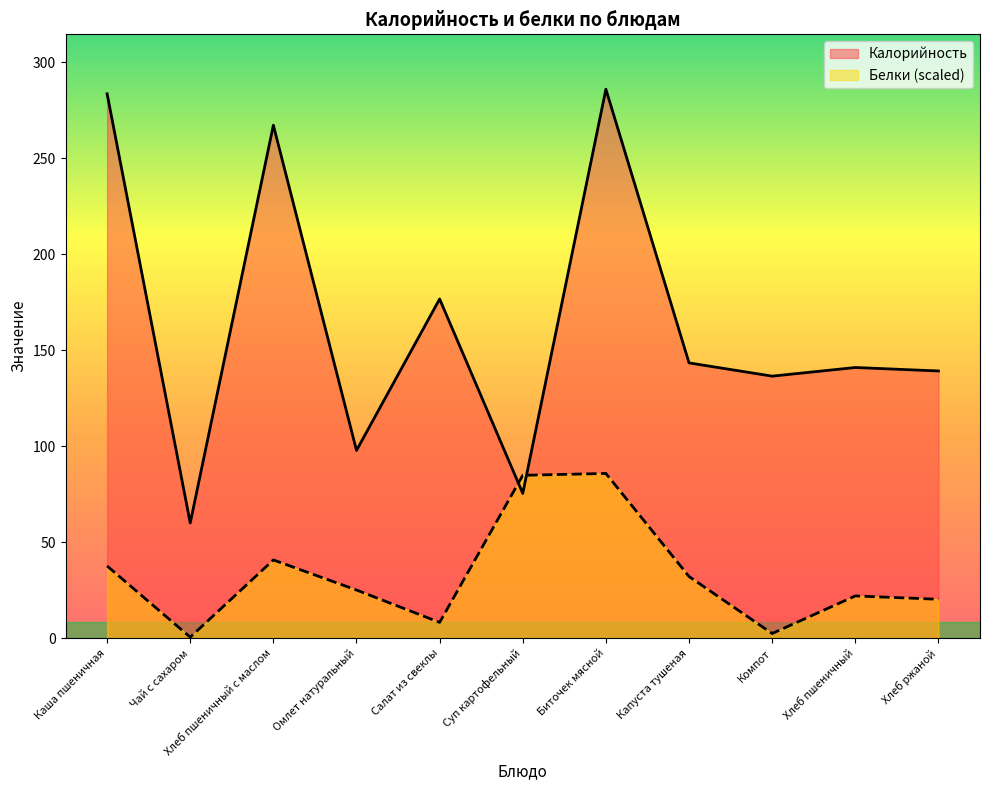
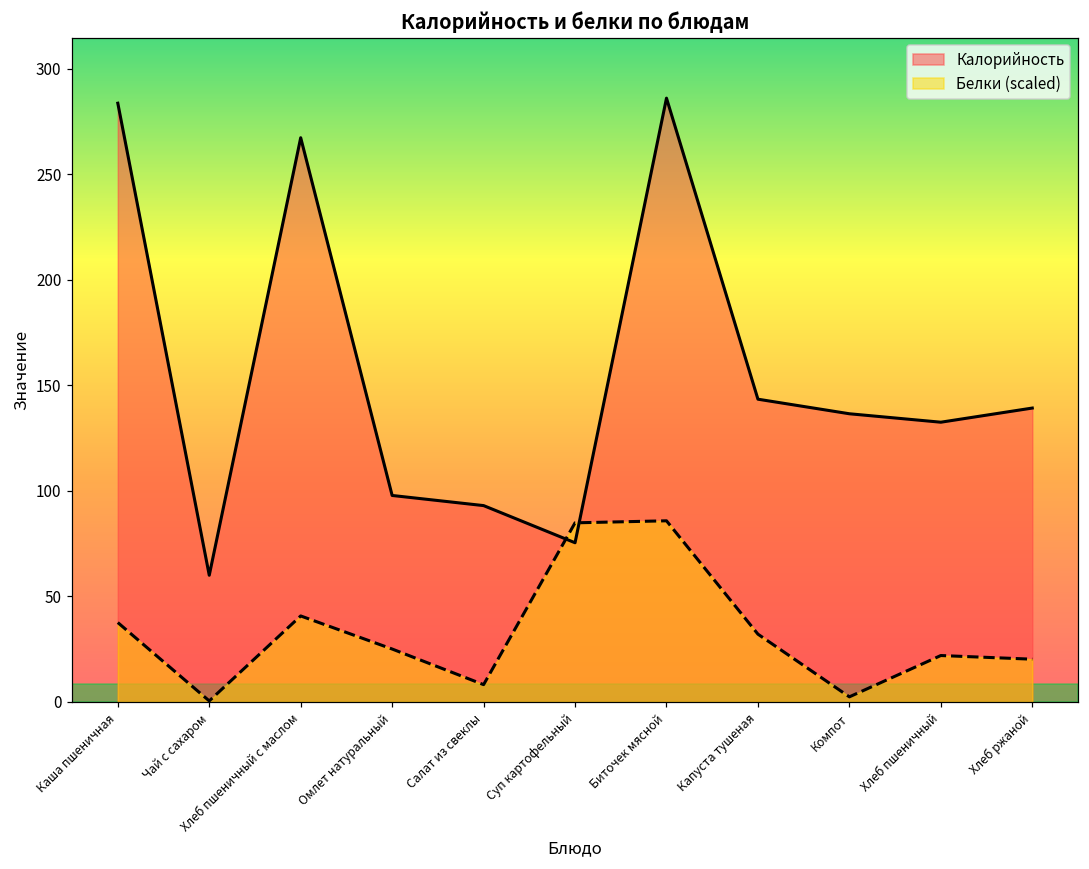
  {
    "Калорийность": {
      "Каша пшеничная": 284,
      "Чай с сахаром": 60,
      "Хлеб пшеничный с маслом": 267,
      "Омлет натуральный": 98,
-     "Салат из свеклы": 177,
+     "Салат из свеклы": 93,
      "Суп картофельный": 75,
      "Биточек мясной": 286,
      "Капуста тушеная": 143,
      "Компот": 137,
-     "Хлеб пшеничный": 141,
+     "Хлеб пшеничный": 133,
      "Хлеб ржаной": 139
    },
    "Белки (scaled)": {
      "Каша пшеничная": 38,
      "Хлеб пшеничный с маслом": 41,
      "Омлет натуральный": 25,
      "Суп картофельный": 85,
      "Биточек мясной": 86,
      "Капуста тушеная": 32,
      "Хлеб пшеничный": 22,
      "Хлеб ржаной": 20
    }
  }
